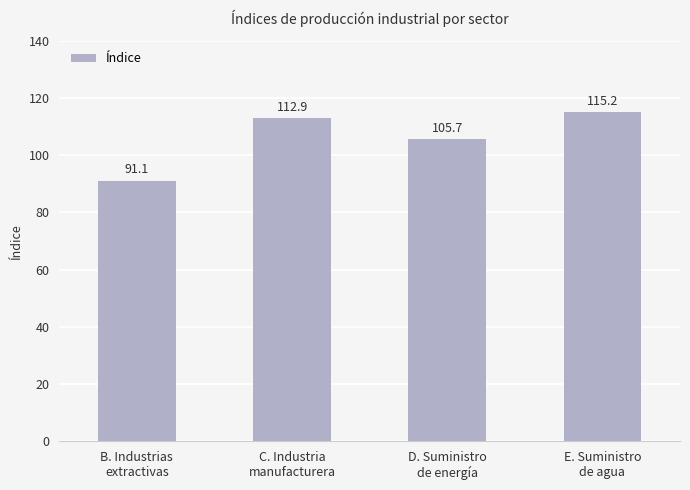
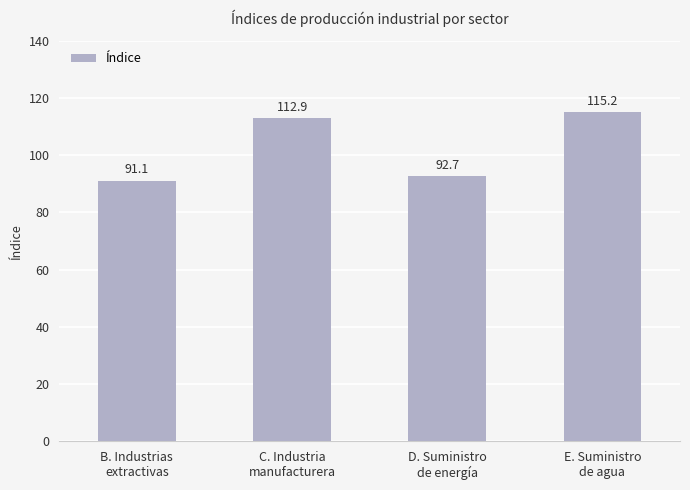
  {
    "B. Industrias extractivas": 91.1,
    "C. Industria manufacturera": 112.9,
-   "D. Suministro de energía": 105.7,
+   "D. Suministro de energía": 92.7,
    "E. Suministro de agua": 115.2
  }
